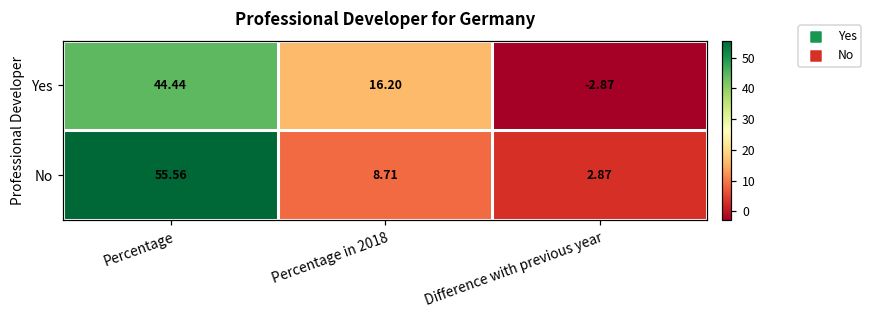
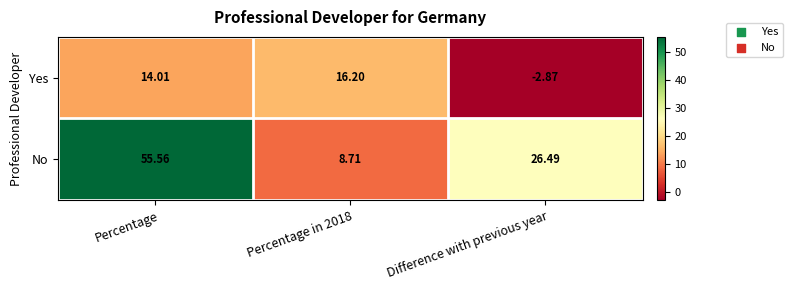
  {
    "Yes": {
-     "Percentage": 44.44,
+     "Percentage": 14.01,
      "Percentage in 2018": 16.20,
      "Difference with previous year": -2.87
    },
    "No": {
      "Percentage": 55.56,
      "Percentage in 2018": 8.71,
-     "Difference with previous year": 2.87
+     "Difference with previous year": 26.49
    }
  }
